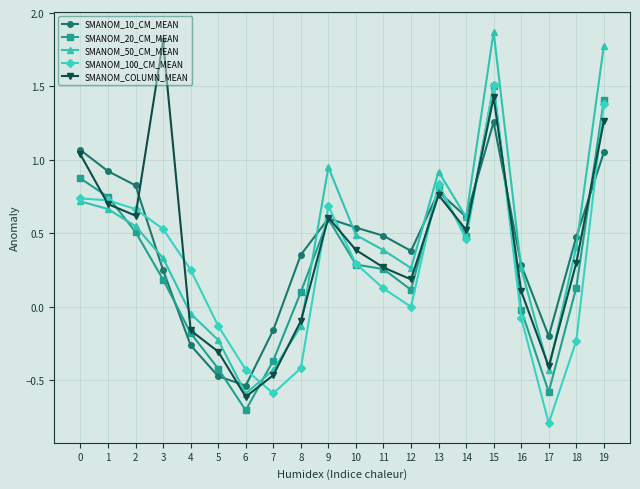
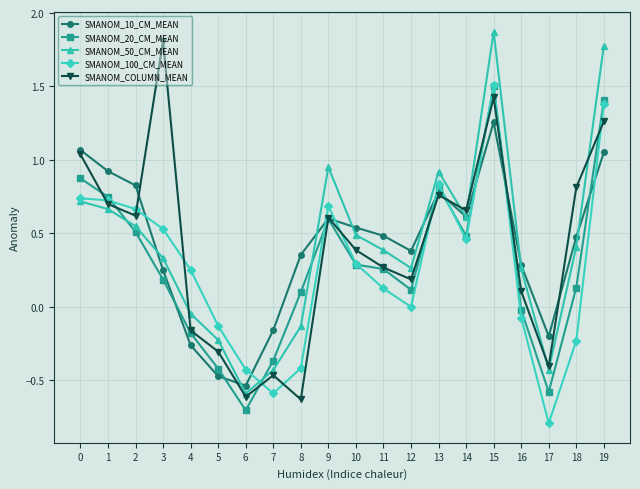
  {
    "SMANOM_COLUMN_MEAN": {
      "0": 1.04,
      "1": 0.70,
      "2": 0.62,
      "4": -0.16,
      "5": -0.31,
      "6": -0.61,
      "7": -0.47,
-     "8": -0.10,
+     "8": -0.63,
      "10": 0.39,
      "12": 0.19,
      "13": 0.76,
-     "14": 0.52,
+     "14": 0.66,
      "15": 1.43,
      "16": 0.11,
      "17": -0.41,
-     "18": 0.30,
+     "18": 0.81,
      "19": 1.26
    }
  }
